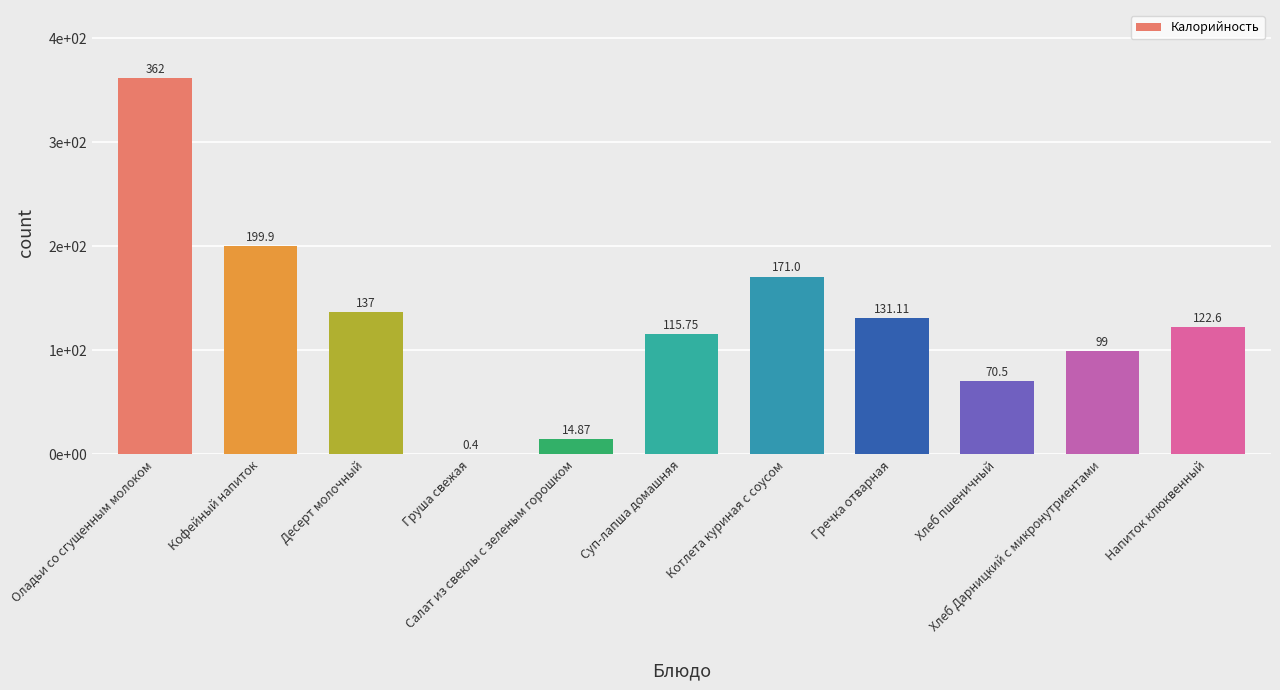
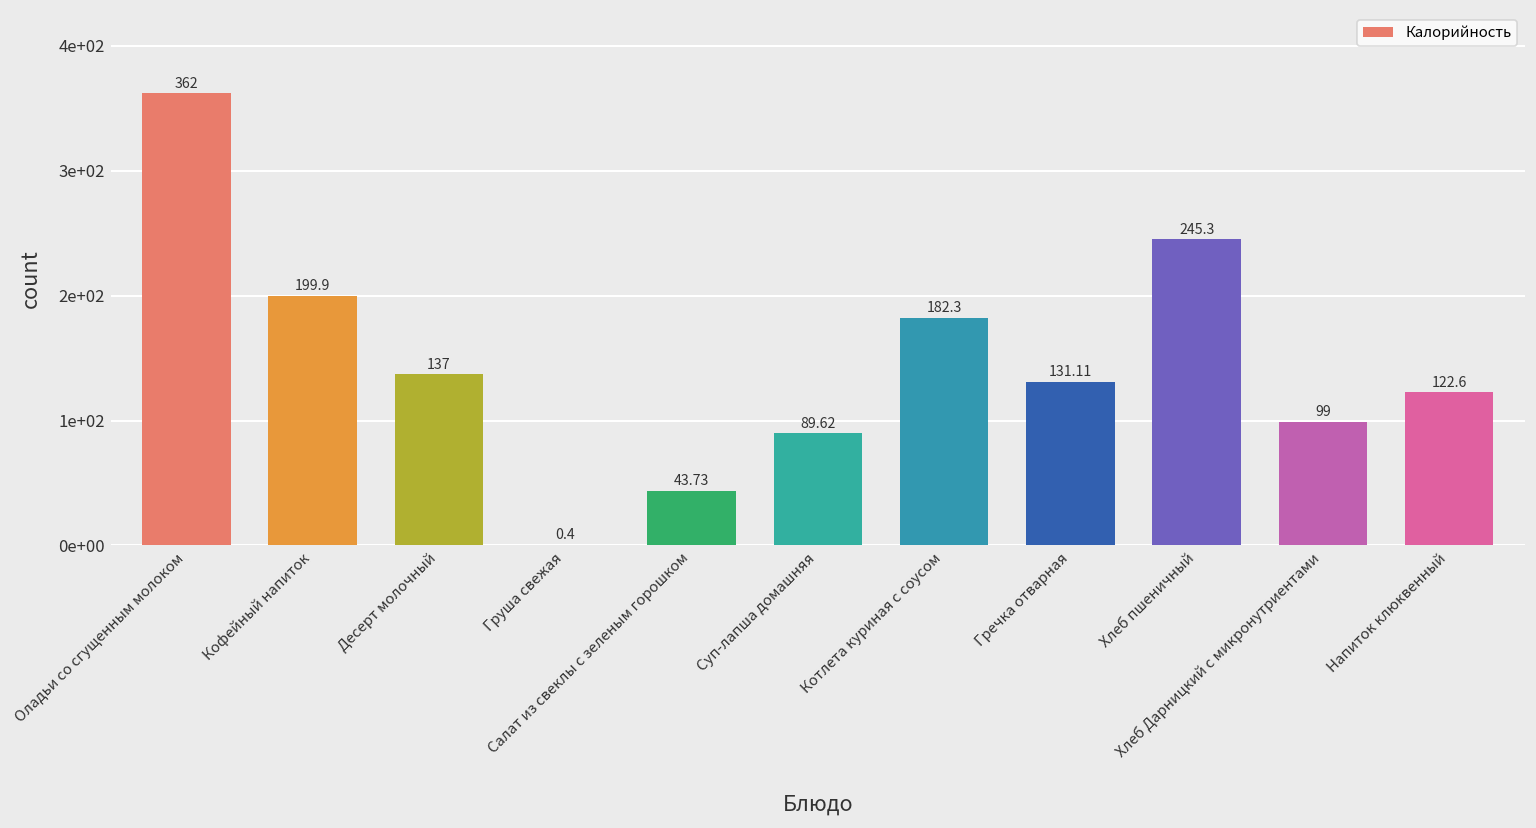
  {
    "Оладьи со сгущенным молоком": 362,
    "Кофейный напиток": 199.9,
    "Десерт молочный": 137,
    "Груша свежая": 0.4,
-   "Салат из свеклы с зеленым горошком": 14.87,
-   "Суп-лапша домашняя": 115.75,
-   "Котлета куриная с соусом": 171.0,
+   "Салат из свеклы с зеленым горошком": 43.73,
+   "Суп-лапша домашняя": 89.62,
+   "Котлета куриная с соусом": 182.3,
    "Гречка отварная": 131.11,
-   "Хлеб пшеничный": 70.5,
+   "Хлеб пшеничный": 245.3,
    "Хлеб Дарницкий с микронутриентами": 99,
    "Напиток клюквенный": 122.6
  }
